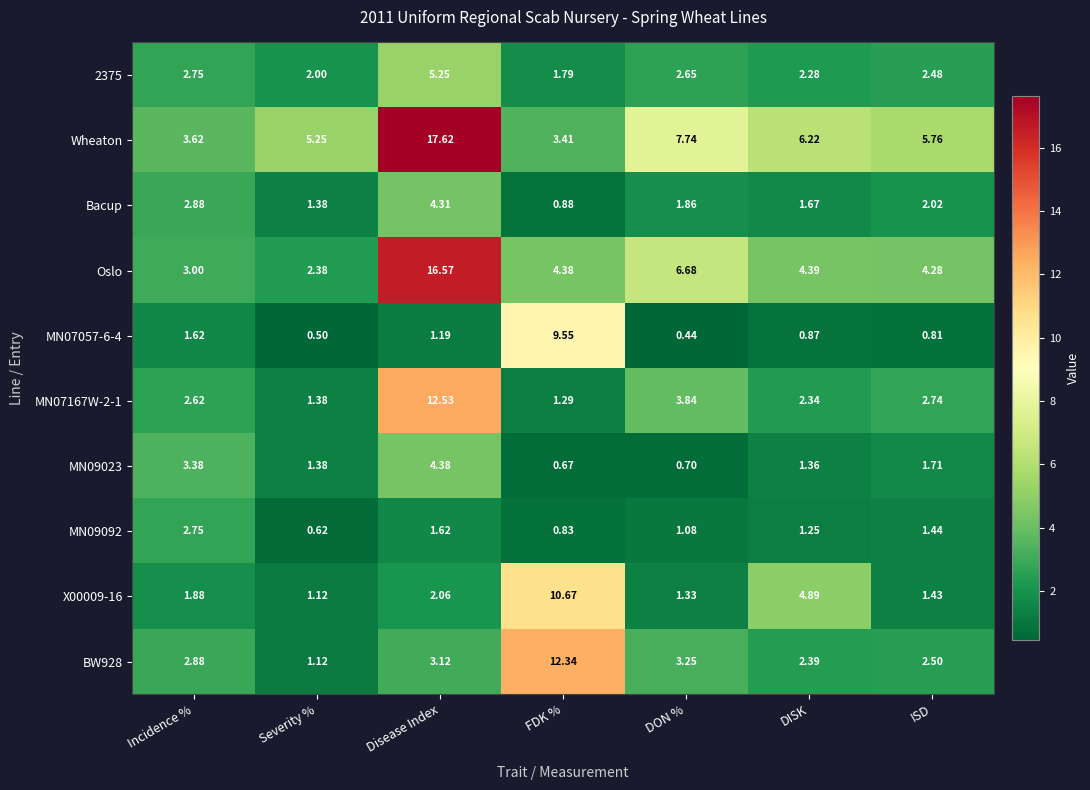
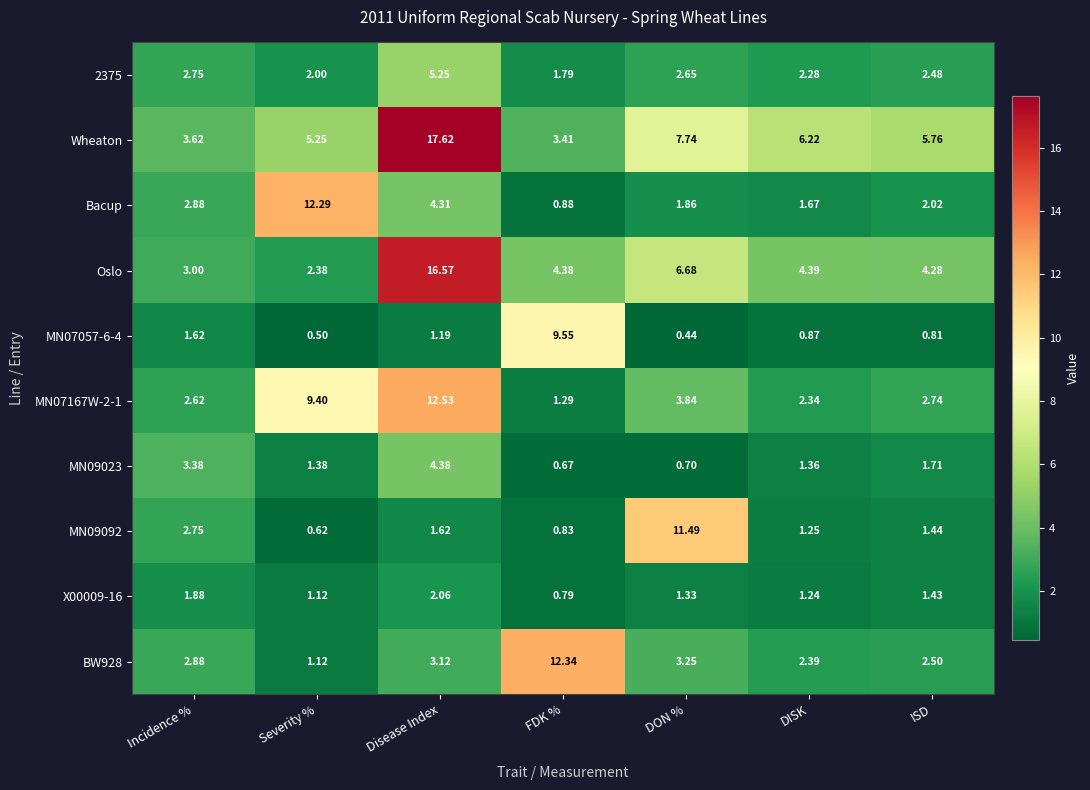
  {
    "2375": {
      "Incidence %": 2.75,
      "Severity %": 2.00,
      "Disease Index": 5.25,
      "FDK %": 1.79,
      "DON %": 2.65,
      "DISK": 2.28,
      "ISD": 2.48
    },
    "Wheaton": {
      "Incidence %": 3.62,
      "Severity %": 5.25,
      "Disease Index": 17.62,
      "FDK %": 3.41,
      "DON %": 7.74,
      "DISK": 6.22,
      "ISD": 5.76
    },
    "Bacup": {
      "Incidence %": 2.88,
-     "Severity %": 1.38,
+     "Severity %": 12.29,
      "Disease Index": 4.31,
      "FDK %": 0.88,
      "DON %": 1.86,
      "DISK": 1.67,
      "ISD": 2.02
    },
    "Oslo": {
      "Incidence %": 3.00,
      "Severity %": 2.38,
      "Disease Index": 16.57,
      "FDK %": 4.38,
      "DON %": 6.68,
      "DISK": 4.39,
      "ISD": 4.28
    },
    "MN07057-6-4": {
      "Incidence %": 1.62,
      "Severity %": 0.50,
      "Disease Index": 1.19,
      "FDK %": 9.55,
      "DON %": 0.44,
      "DISK": 0.87,
      "ISD": 0.81
    },
    "MN07167W-2-1": {
      "Incidence %": 2.62,
-     "Severity %": 1.38,
+     "Severity %": 9.40,
      "Disease Index": 12.53,
      "FDK %": 1.29,
      "DON %": 3.84,
      "DISK": 2.34,
      "ISD": 2.74
    },
    "MN09023": {
      "Incidence %": 3.38,
      "Severity %": 1.38,
      "Disease Index": 4.38,
      "FDK %": 0.67,
      "DON %": 0.70,
      "DISK": 1.36,
      "ISD": 1.71
    },
    "MN09092": {
      "Incidence %": 2.75,
      "Severity %": 0.62,
      "Disease Index": 1.62,
      "FDK %": 0.83,
-     "DON %": 1.08,
+     "DON %": 11.49,
      "DISK": 1.25,
      "ISD": 1.44
    },
    "X00009-16": {
      "Incidence %": 1.88,
      "Severity %": 1.12,
      "Disease Index": 2.06,
-     "FDK %": 10.67,
+     "FDK %": 0.79,
      "DON %": 1.33,
-     "DISK": 4.89,
+     "DISK": 1.24,
      "ISD": 1.43
    },
    "BW928": {
      "Incidence %": 2.88,
      "Severity %": 1.12,
      "Disease Index": 3.12,
      "FDK %": 12.34,
      "DON %": 3.25,
      "DISK": 2.39,
      "ISD": 2.50
    }
  }
